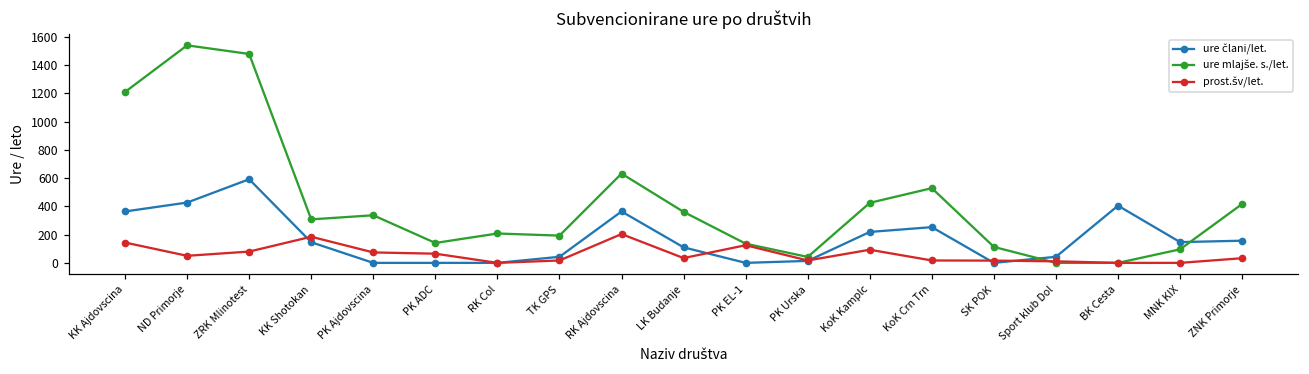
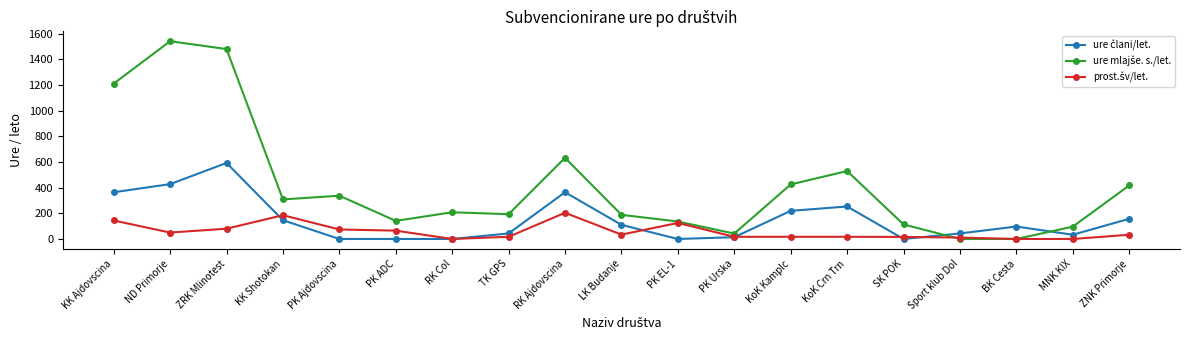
  {
    "ure člani/let.": {
      "KK Ajdovscina": 360,
      "ND Primorje": 430,
      "ZRK Mlinotest": 590,
      "KK Shotokan": 150,
      "PK Ajdovscina": 0,
      "PK ADC": 0,
      "TK GPS": 40,
      "RK Ajdovscina": 360,
      "LK Budanje": 110,
      "PK EL-1": 0,
      "KoK Kamplc": 220,
      "KoK Crn Trn": 250,
      "Sport klub Dol": 40,
-     "BK Cesta": 410,
-     "MNK KIX": 150,
+     "BK Cesta": 100,
+     "MNK KIX": 30,
      "ZNK Primorje": 160
    },
    "ure mlajše. s./let.": {
      "KK Ajdovscina": 1210,
      "ND Primorje": 1540,
      "ZRK Mlinotest": 1480,
      "KK Shotokan": 310,
      "PK Ajdovscina": 340,
      "PK ADC": 140,
      "RK Col": 210,
      "TK GPS": 190,
      "RK Ajdovscina": 630,
-     "LK Budanje": 360,
+     "LK Budanje": 190,
      "PK Urska": 40,
      "KoK Kamplc": 430,
      "KoK Crn Trn": 530,
      "SK POK": 110,
      "MNK KIX": 100,
      "ZNK Primorje": 420
    },
    "prost.šv/let.": {
      "KK Ajdovscina": 140,
      "ND Primorje": 50,
      "ZRK Mlinotest": 80,
      "KK Shotokan": 190,
      "PK Ajdovscina": 70,
      "PK ADC": 70,
      "TK GPS": 20,
      "RK Ajdovscina": 200,
      "LK Budanje": 30,
-     "KoK Kamplc": 90,
+     "KoK Kamplc": 20,
      "KoK Crn Trn": 20,
      "MNK KIX": 0,
      "ZNK Primorje": 30
    }
  }
